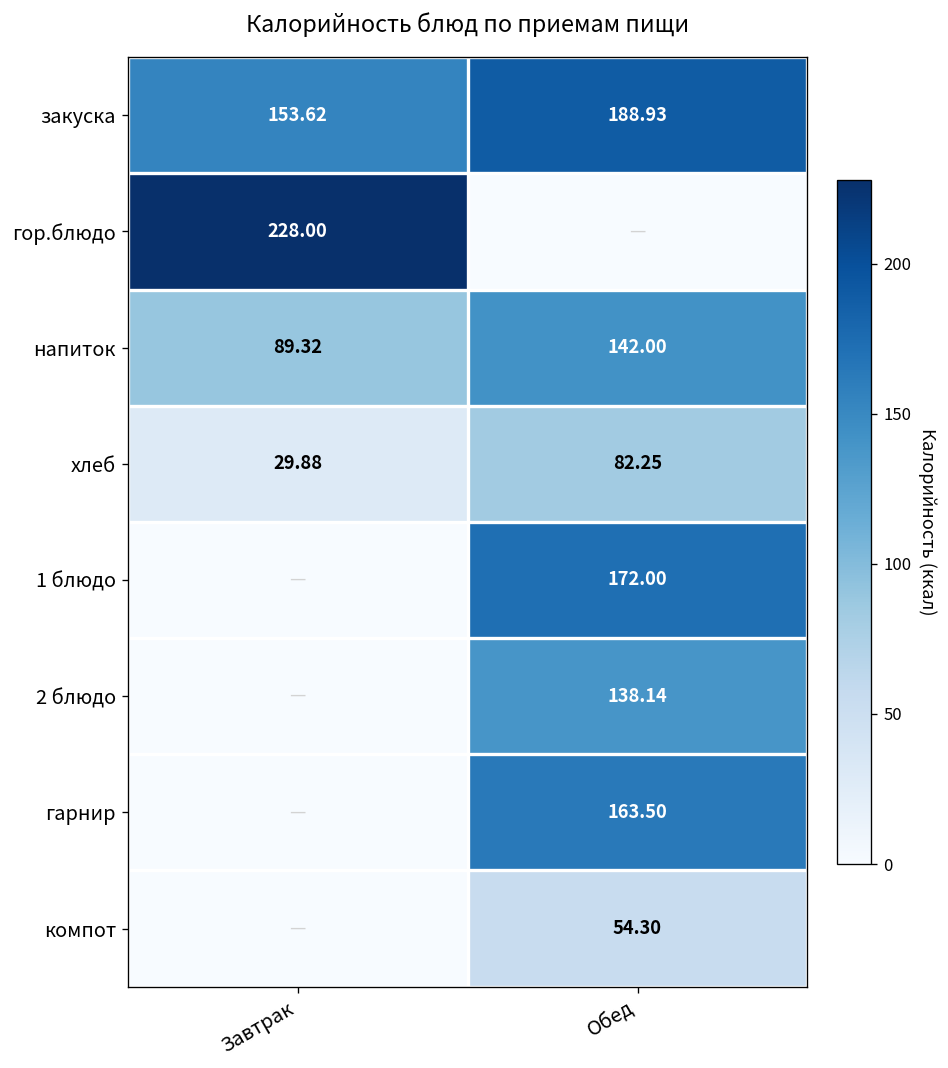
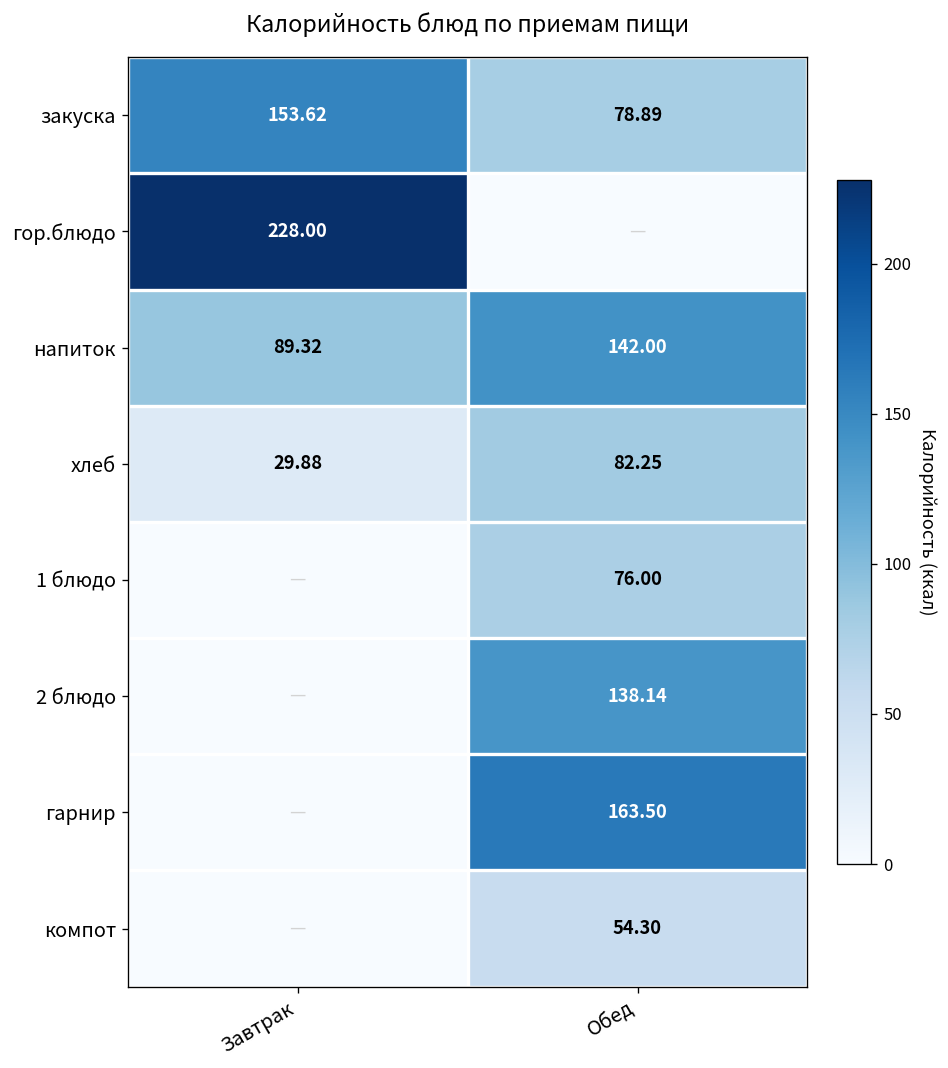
  {
    "закуска": {
      "Завтрак": 153.62,
-     "Обед": 188.93
+     "Обед": 78.89
    },
    "гор.блюдо": {
      "Завтрак": 228.00
    },
    "напиток": {
      "Завтрак": 89.32,
      "Обед": 142.00
    },
    "хлеб": {
      "Завтрак": 29.88,
      "Обед": 82.25
    },
    "1 блюдо": {
-     "Обед": 172.00
+     "Обед": 76.00
    },
    "2 блюдо": {
      "Обед": 138.14
    },
    "гарнир": {
      "Обед": 163.50
    },
    "компот": {
      "Обед": 54.30
    }
  }
